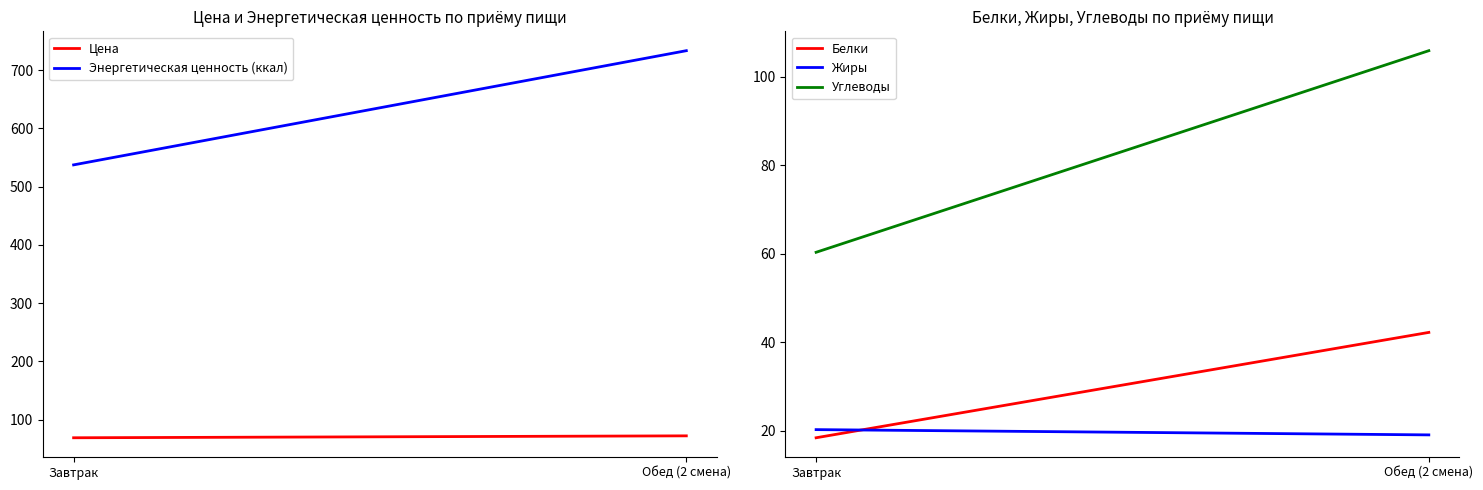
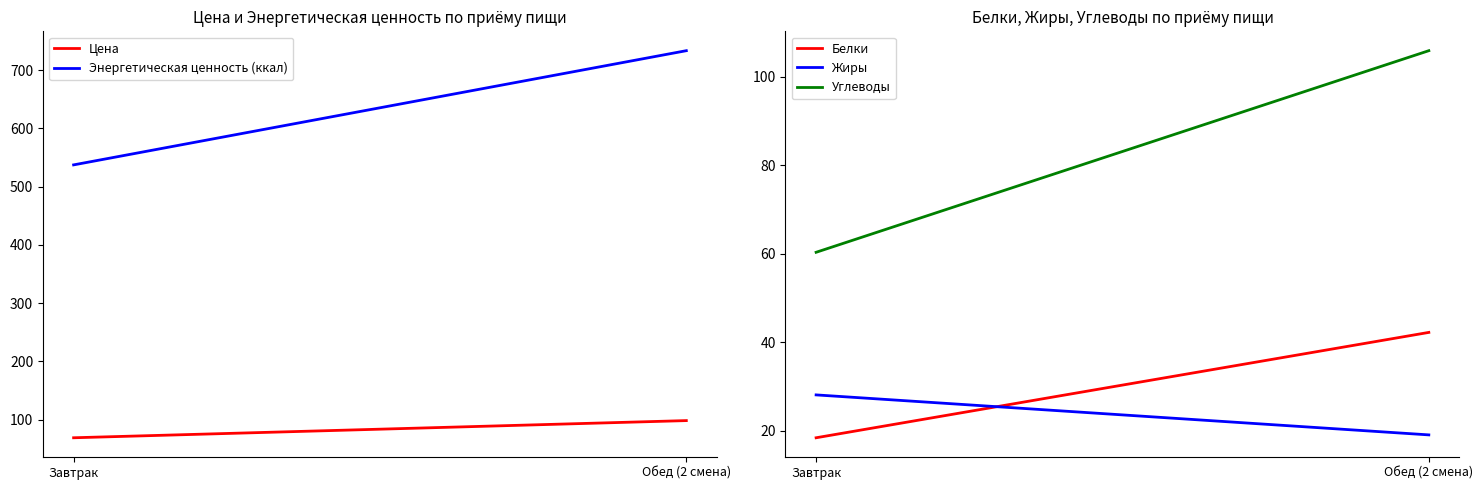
  {
    "Цена и Энергетическая ценность по приёму пищи": {
      "Цена": {
        "Завтрак": 70,
-       "Обед (2 смена)": 70
+       "Обед (2 смена)": 100
      },
      "Энергетическая ценность (ккал)": {
        "Завтрак": 540,
        "Обед (2 смена)": 730
      }
    },
    "Белки, Жиры, Углеводы по приёму пищи": {
      "Белки": {
        "Завтрак": 18,
        "Обед (2 смена)": 42
      },
      "Жиры": {
-       "Завтрак": 20,
+       "Завтрак": 28,
        "Обед (2 смена)": 19
      },
      "Углеводы": {
        "Завтрак": 60,
        "Обед (2 смена)": 106
      }
    }
  }
